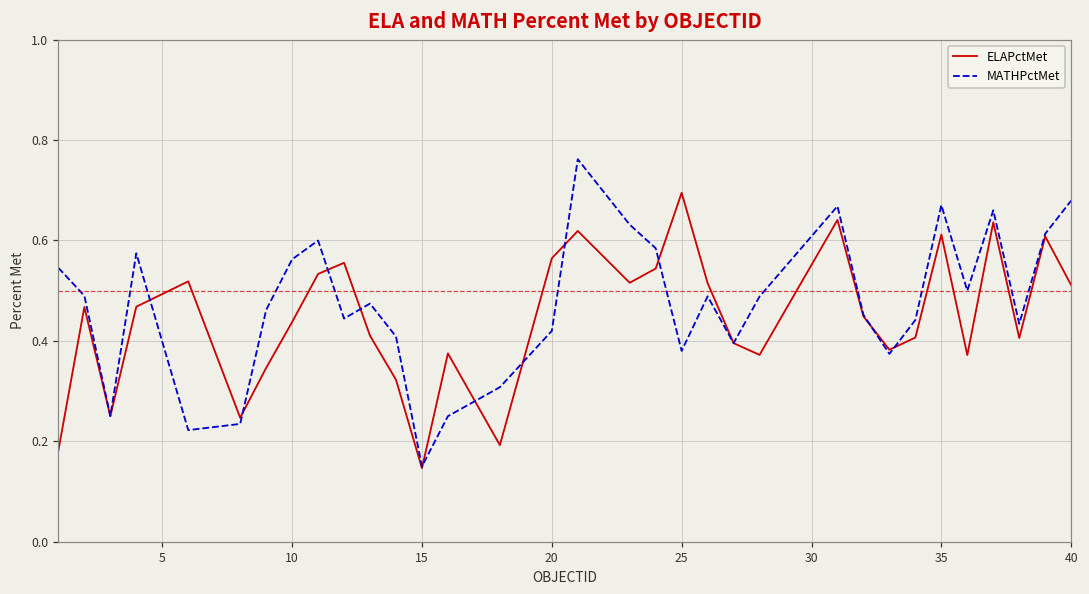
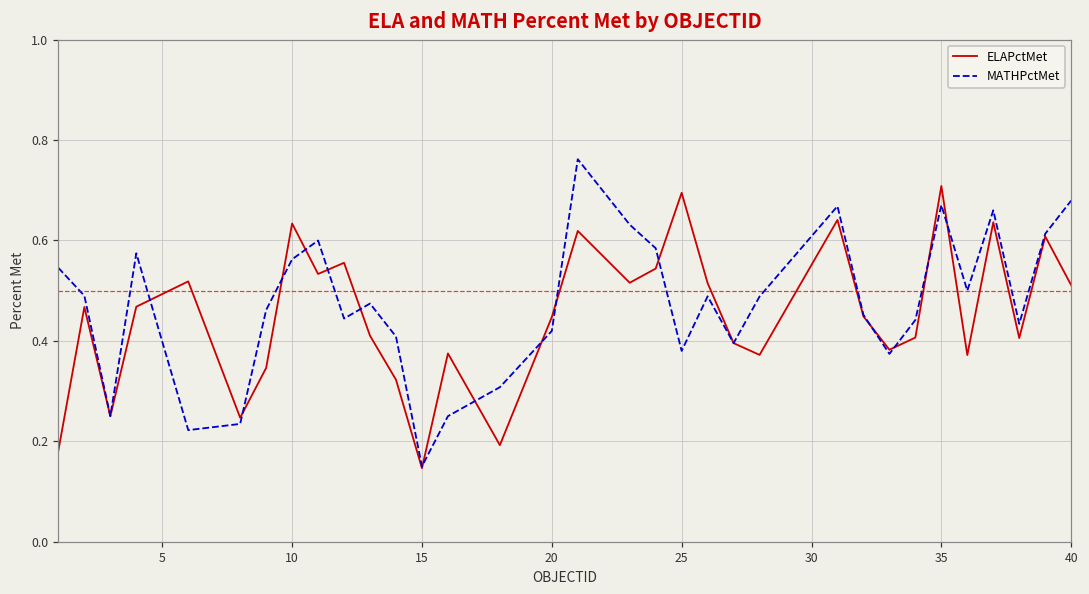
  {
    "ELAPctMet": {
-     "10": 0.44,
-     "20": 0.56,
+     "10": 0.63,
+     "20": 0.45,
      "25": 0.70,
-     "35": 0.61,
+     "35": 0.71,
      "40": 0.51
    },
    "MATHPctMet": {
      "10": 0.56,
      "20": 0.42,
      "25": 0.38,
      "35": 0.67,
      "40": 0.68
    }
  }
